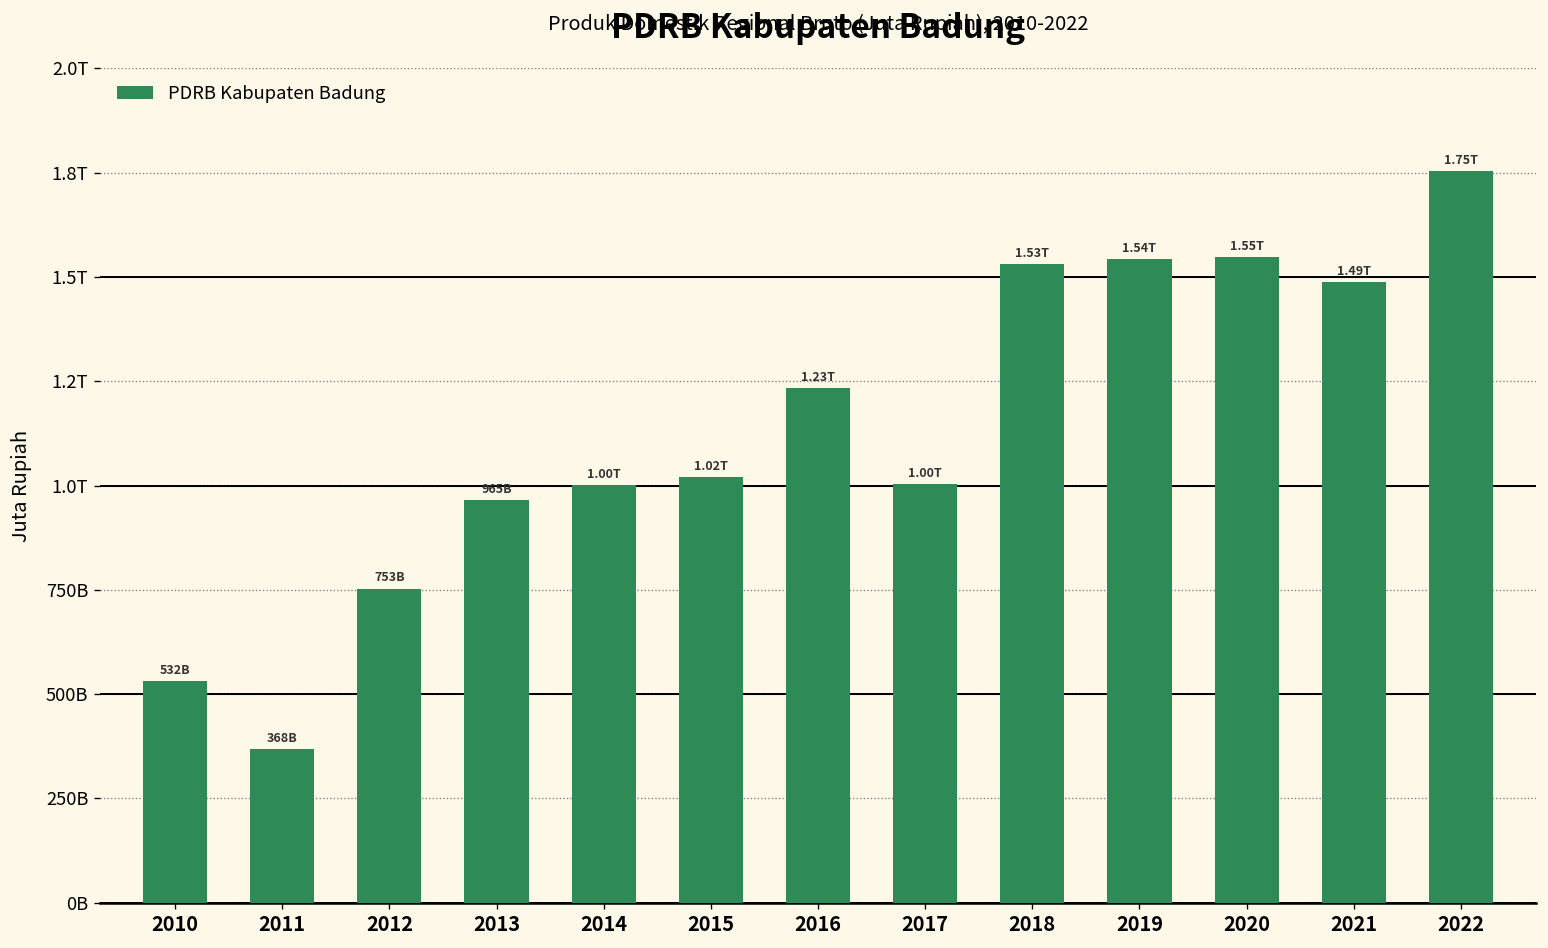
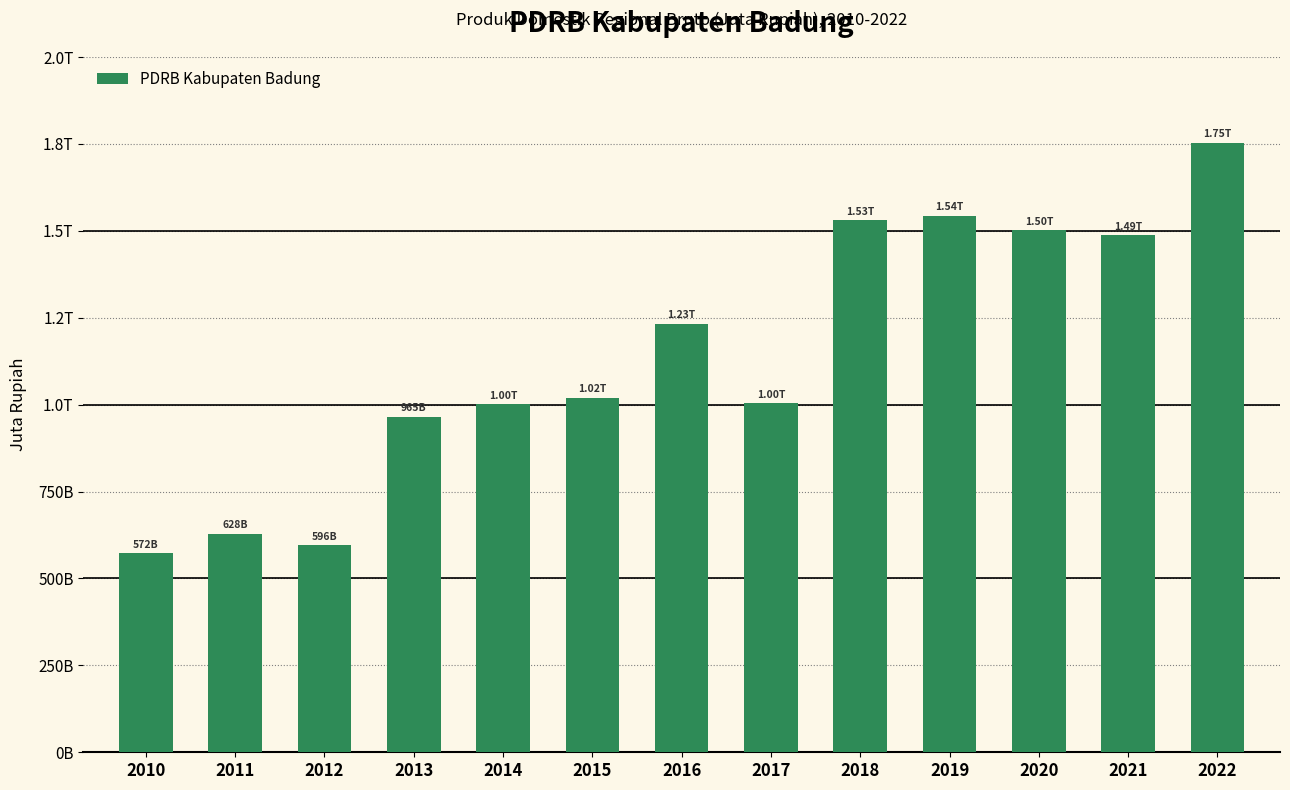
  {
-   "2010": "532B",
-   "2011": "368B",
-   "2012": "753B",
+   "2010": "572B",
+   "2011": "628B",
+   "2012": "596B",
    "2013": "965B",
    "2014": "1.00T",
    "2015": "1.02T",
    "2016": "1.23T",
    "2017": "1.00T",
    "2018": "1.53T",
    "2019": "1.54T",
-   "2020": "1.55T",
+   "2020": "1.50T",
    "2021": "1.49T",
    "2022": "1.75T"
  }
